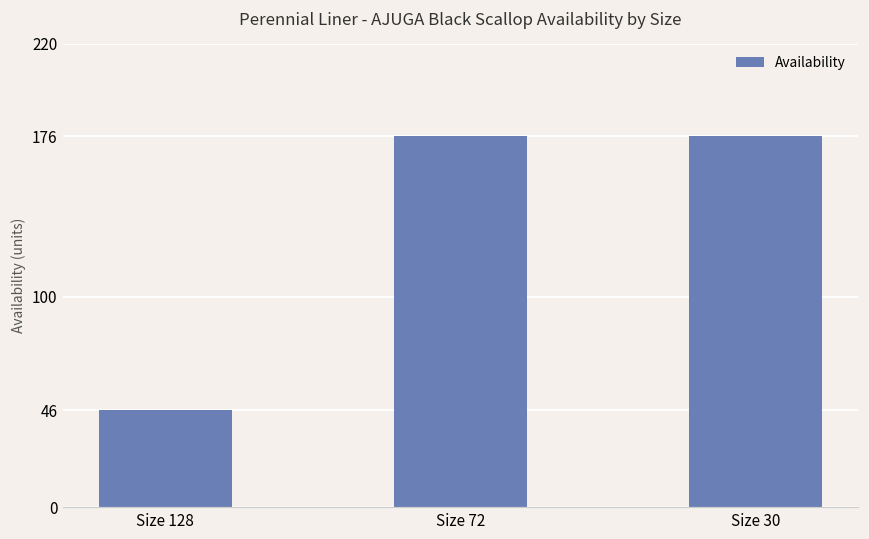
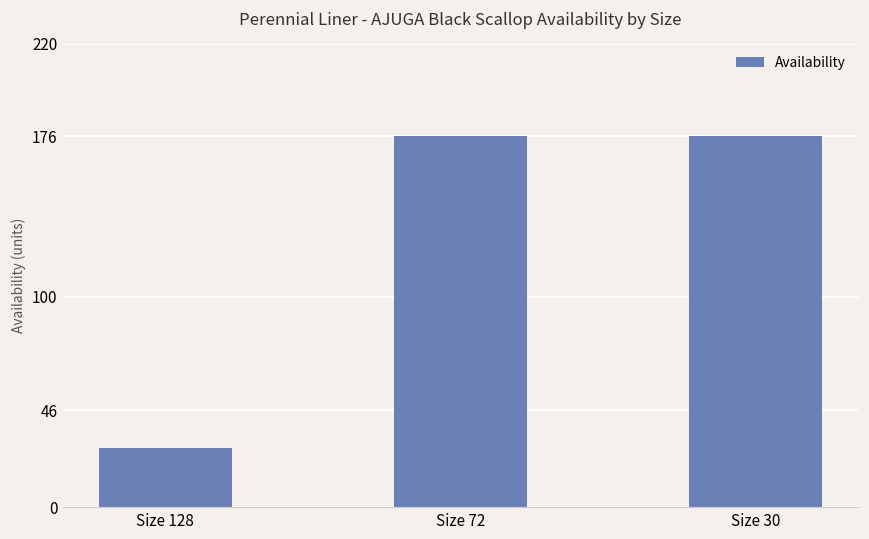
  {
-   "Size 128": 46,
+   "Size 128": 28,
    "Size 72": 176,
    "Size 30": 176
  }
